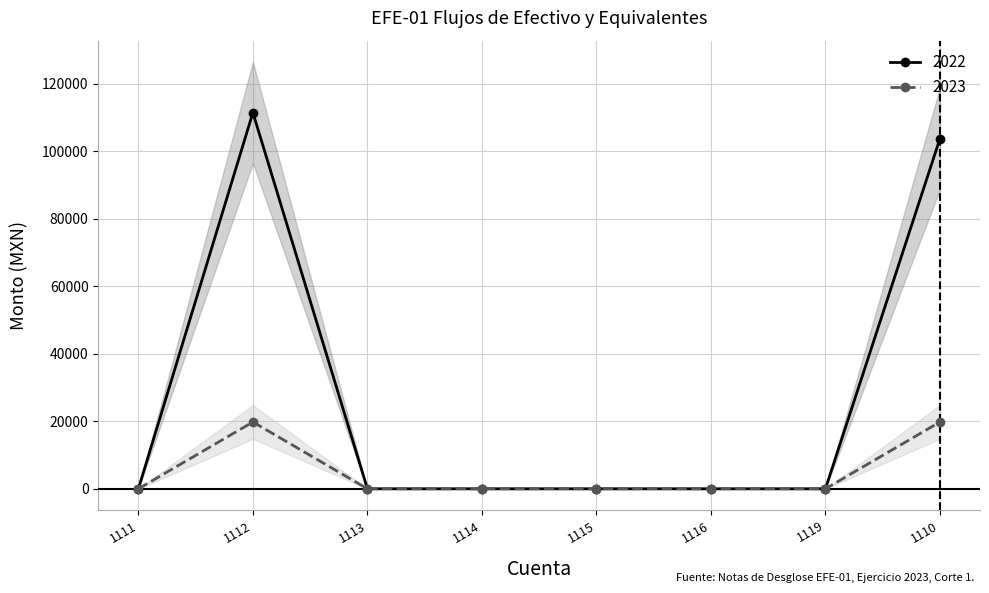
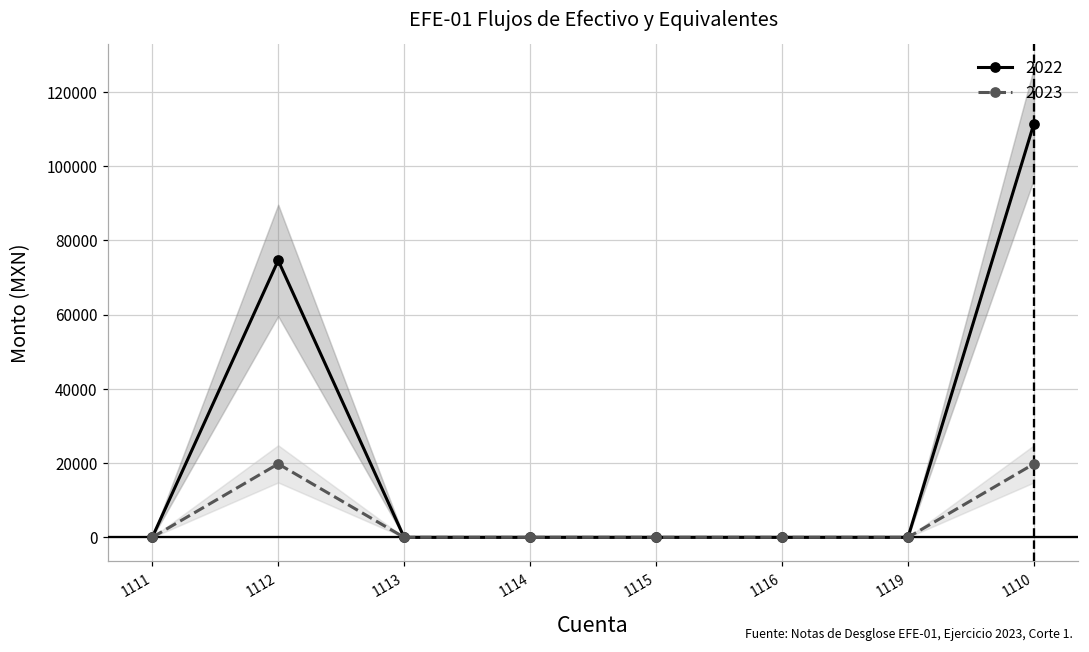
  {
    "2022": {
-     "1112": 111000,
-     "1110": 104000
+     "1112": 75000,
+     "1110": 111000
    },
    "2023": {
      "1112": 20000,
      "1110": 20000
    }
  }
